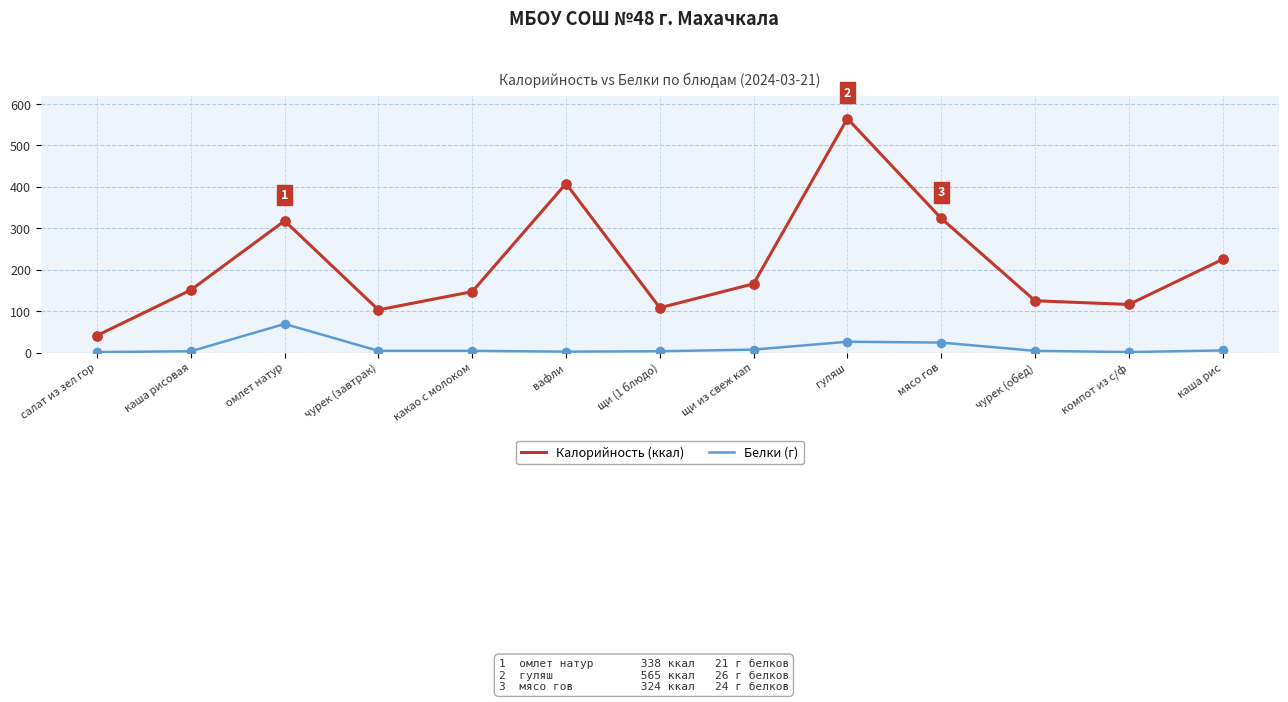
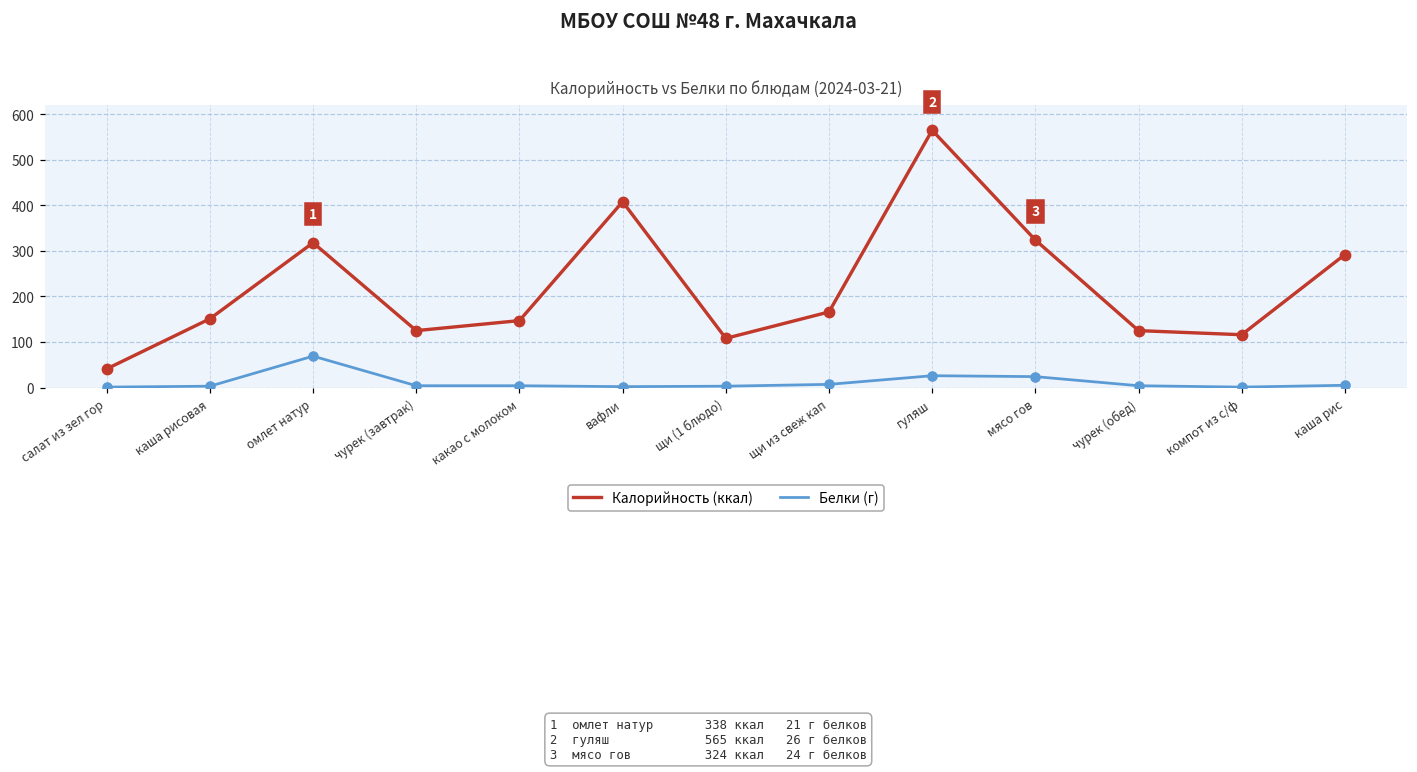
  {
    "Калорийность (ккал)": {
      "салат из зел гор": 40,
      "каша рисовая": 150,
-     "чурек (завтрак)": 100,
+     "чурек (завтрак)": 130,
      "какао с молоком": 150,
      "вафли": 410,
      "щи (1 блюдо)": 110,
      "щи из свеж кап": 170,
      "чурек (обед)": 130,
      "компот из с/ф": 120,
-     "каша рис": 230
+     "каша рис": 290
    },
    "Белки (г)": {
      "салат из зел гор": 0,
      "каша рисовая": 0,
      "омлет натур": 70,
      "чурек (завтрак)": 0,
      "какао с молоком": 0,
      "вафли": 0,
      "щи (1 блюдо)": 0,
      "щи из свеж кап": 10,
      "гуляш": 30,
      "мясо гов": 20,
      "чурек (обед)": 0,
      "компот из с/ф": 0,
      "каша рис": 10
    }
  }
